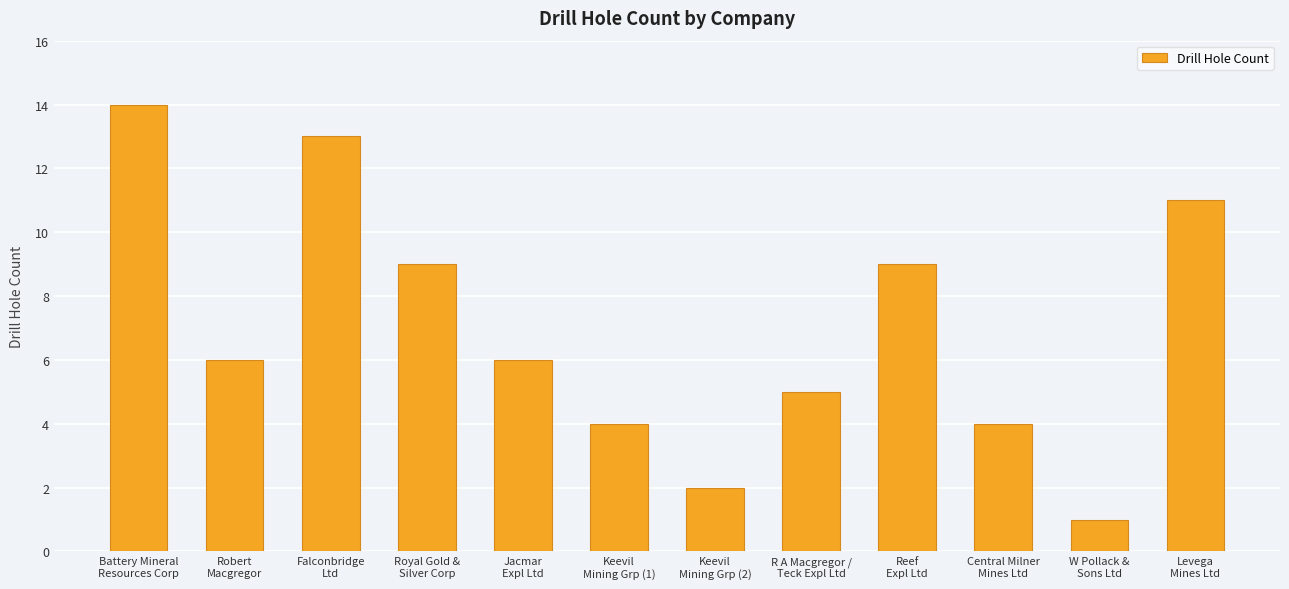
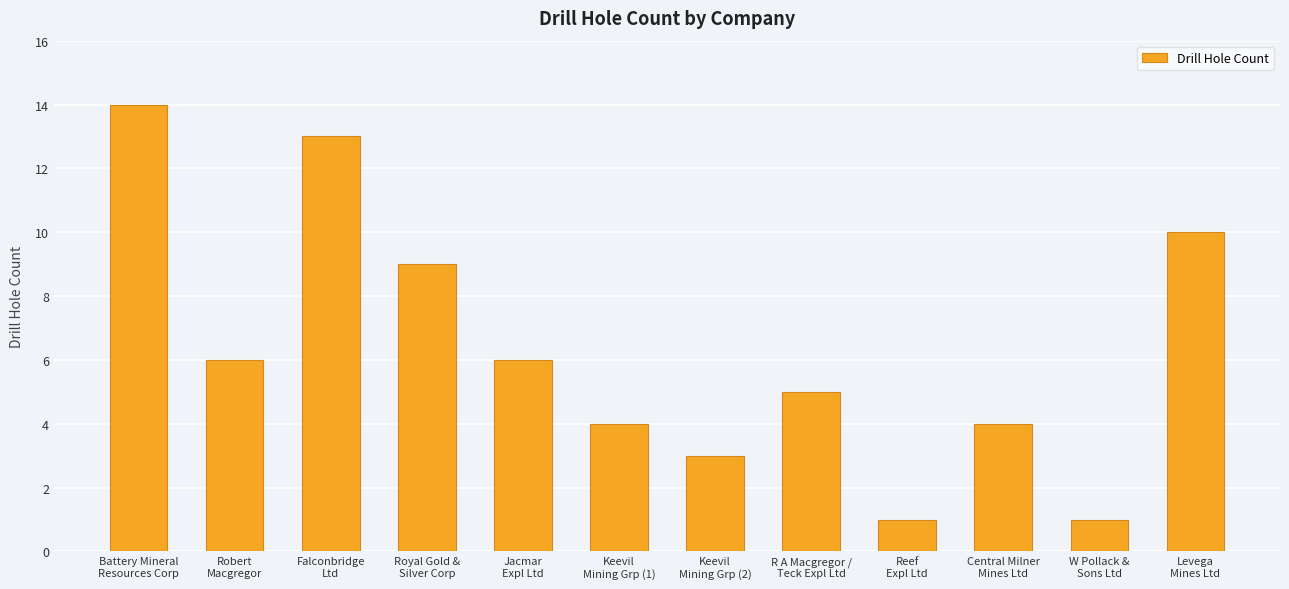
  {
    "Battery Mineral Resources Corp": 14,
    "Robert Macgregor": 6,
    "Falconbridge Ltd": 13,
    "Royal Gold & Silver Corp": 9,
    "Jacmar Expl Ltd": 6,
    "Keevil Mining Grp (1)": 4,
-   "Keevil Mining Grp (2)": 2,
+   "Keevil Mining Grp (2)": 3,
    "R A Macgregor / Teck Expl Ltd": 5,
-   "Reef Expl Ltd": 9,
+   "Reef Expl Ltd": 1,
    "Central Milner Mines Ltd": 4,
    "W Pollack & Sons Ltd": 1,
-   "Levega Mines Ltd": 11
+   "Levega Mines Ltd": 10
  }
